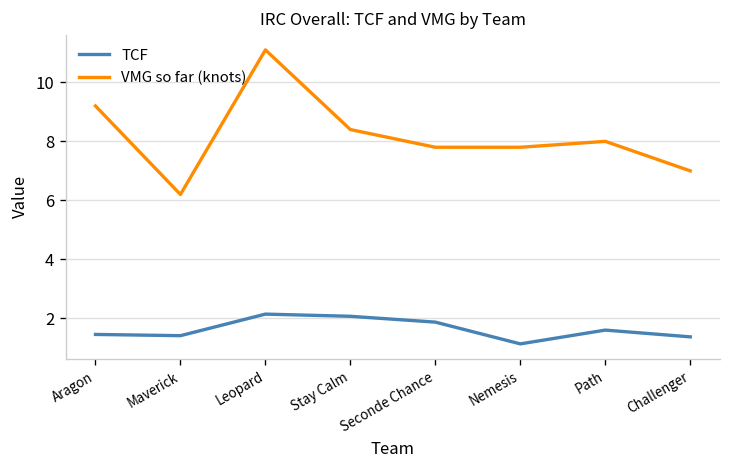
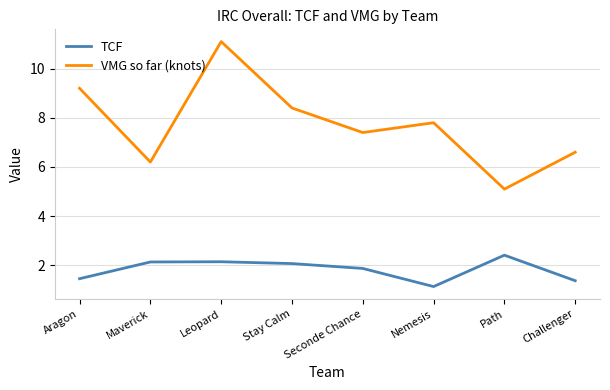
  {
    "TCF": {
      "Aragon": 1.5,
-     "Maverick": 1.4,
+     "Maverick": 2.1,
      "Leopard": 2.1,
      "Stay Calm": 2.1,
      "Seconde Chance": 1.9,
      "Nemesis": 1.1,
-     "Path": 1.6,
+     "Path": 2.4,
      "Challenger": 1.4
    },
    "VMG so far (knots)": {
      "Aragon": 9.2,
      "Maverick": 6.2,
      "Leopard": 11.1,
      "Stay Calm": 8.4,
-     "Seconde Chance": 7.8,
+     "Seconde Chance": 7.4,
      "Nemesis": 7.8,
-     "Path": 8.0,
-     "Challenger": 7.0
+     "Path": 5.1,
+     "Challenger": 6.6
    }
  }
